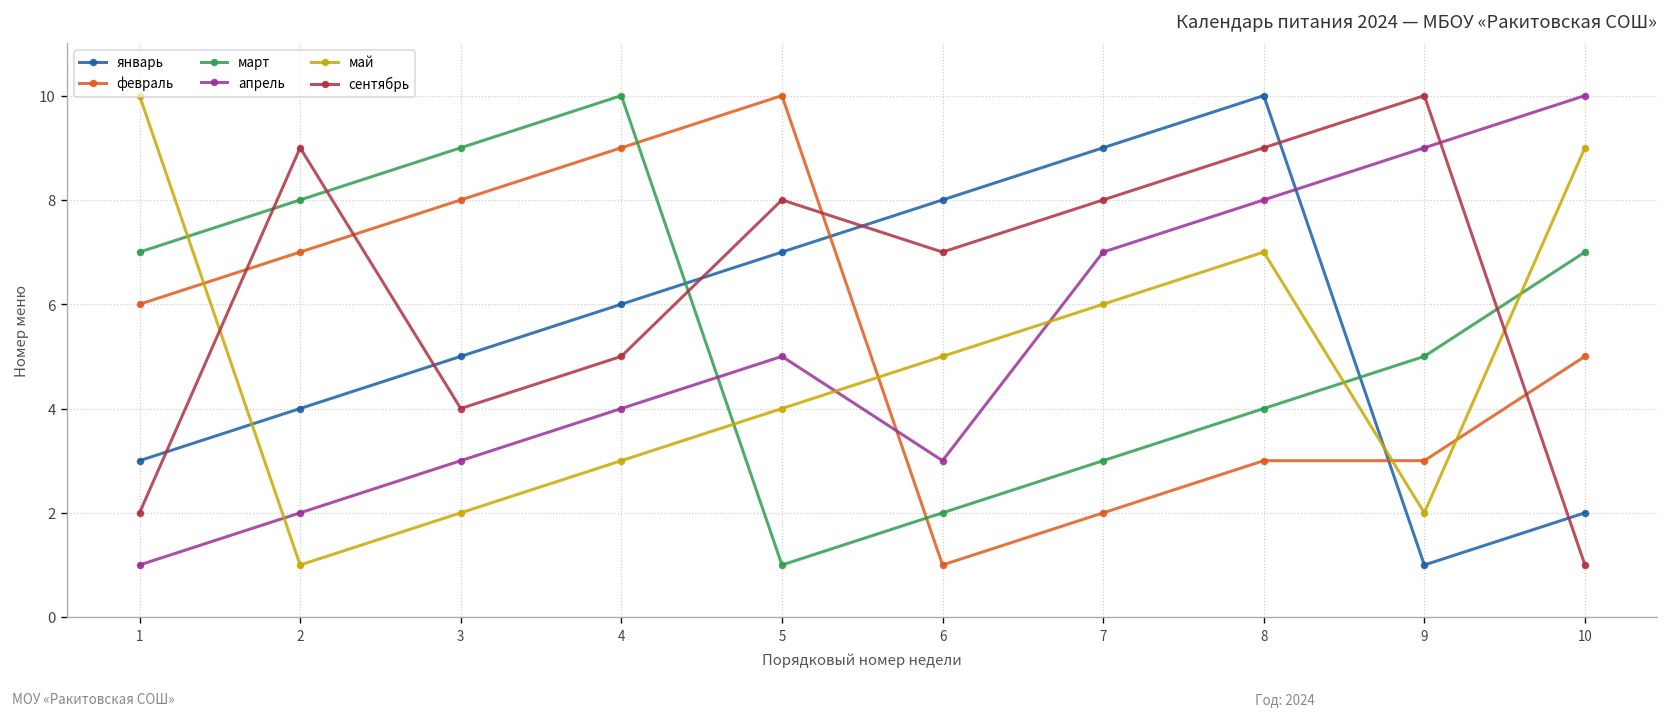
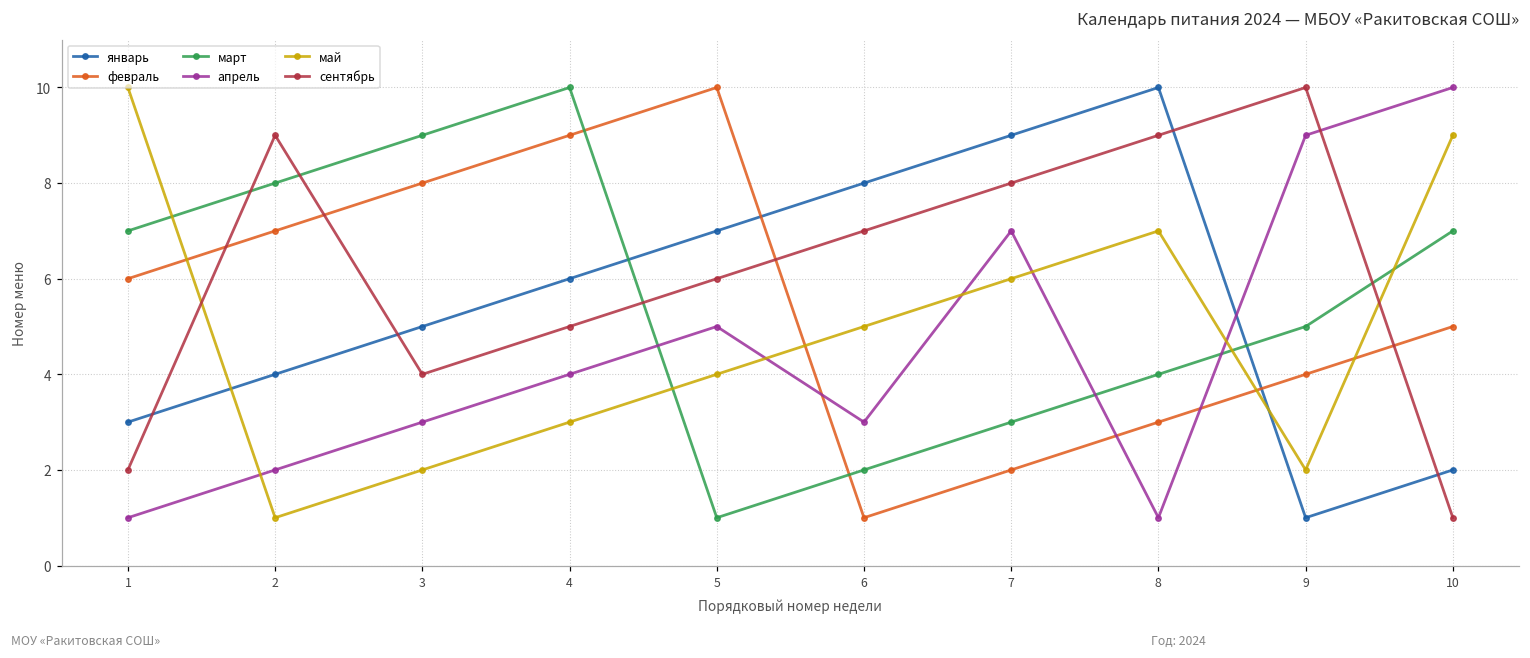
  {
    "январь": {
      "1": 3,
      "2": 4,
      "3": 5,
      "4": 6,
      "5": 7,
      "6": 8,
      "7": 9,
      "8": 10,
      "9": 1,
      "10": 2
    },
    "февраль": {
      "1": 6,
      "2": 7,
      "3": 8,
      "4": 9,
      "5": 10,
      "6": 1,
      "7": 2,
      "8": 3,
-     "9": 3,
+     "9": 4,
      "10": 5
    },
    "март": {
      "1": 7,
      "2": 8,
      "3": 9,
      "4": 10,
      "5": 1,
      "6": 2,
      "7": 3,
      "8": 4,
      "9": 5,
      "10": 7
    },
    "апрель": {
      "1": 1,
      "2": 2,
      "3": 3,
      "4": 4,
      "5": 5,
      "6": 3,
      "7": 7,
-     "8": 8,
+     "8": 1,
      "9": 9,
      "10": 10
    },
    "май": {
      "1": 10,
      "2": 1,
      "3": 2,
      "4": 3,
      "5": 4,
      "6": 5,
      "7": 6,
      "8": 7,
      "9": 2,
      "10": 9
    },
    "сентябрь": {
      "1": 2,
      "2": 9,
      "3": 4,
      "4": 5,
-     "5": 8,
+     "5": 6,
      "6": 7,
      "7": 8,
      "8": 9,
      "9": 10,
      "10": 1
    }
  }
